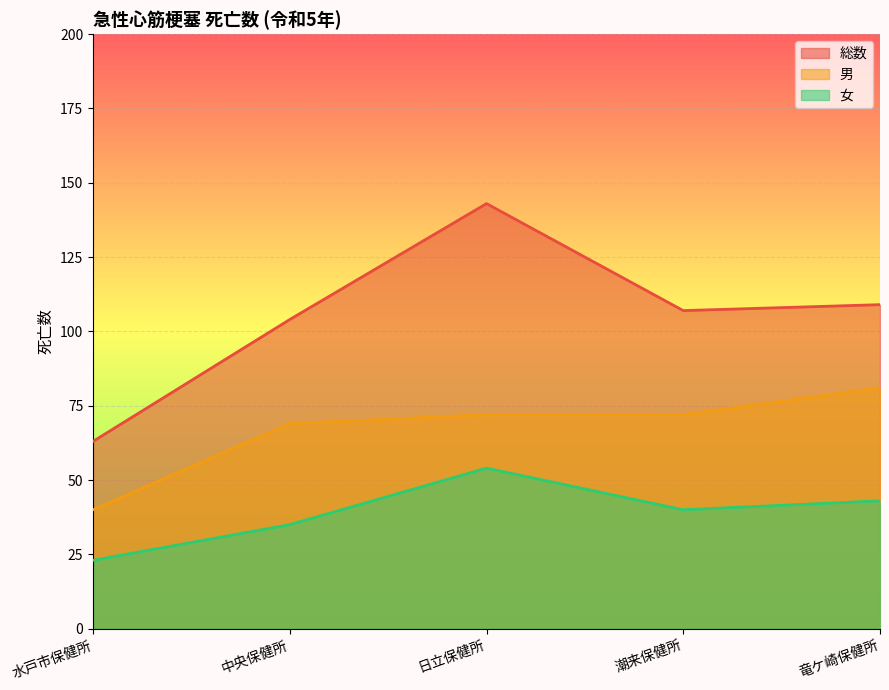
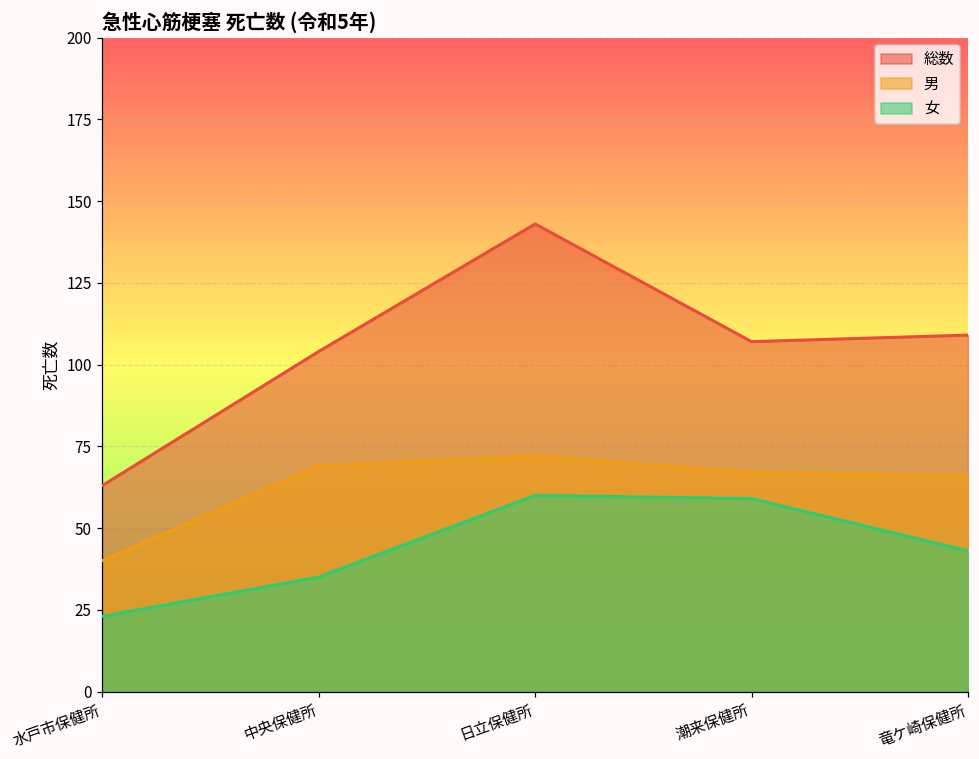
  {
    "総数": {
      "水戸市保健所": 63,
      "中央保健所": 104,
      "日立保健所": 143,
      "潮来保健所": 107,
      "竜ケ崎保健所": 109
    },
    "男": {
      "水戸市保健所": 40,
      "中央保健所": 69,
      "日立保健所": 72,
-     "潮来保健所": 72,
-     "竜ケ崎保健所": 81
+     "潮来保健所": 67,
+     "竜ケ崎保健所": 66
    },
    "女": {
      "水戸市保健所": 23,
      "中央保健所": 35,
-     "日立保健所": 54,
-     "潮来保健所": 40,
+     "日立保健所": 60,
+     "潮来保健所": 59,
      "竜ケ崎保健所": 43
    }
  }
